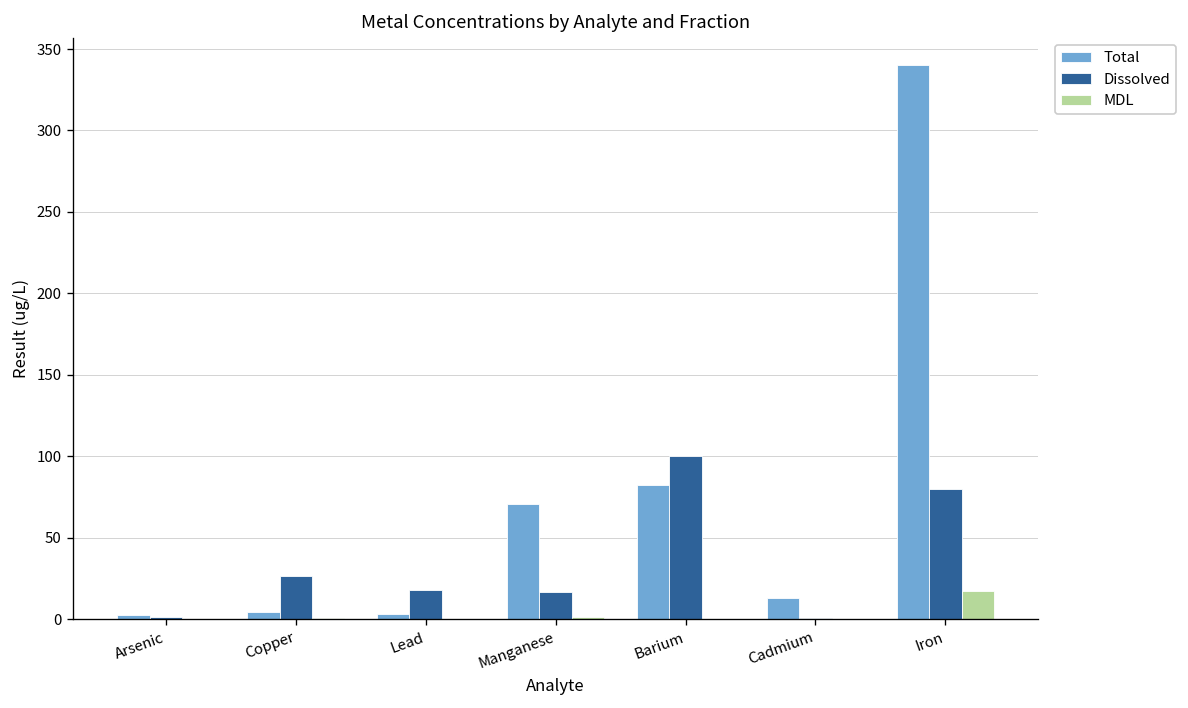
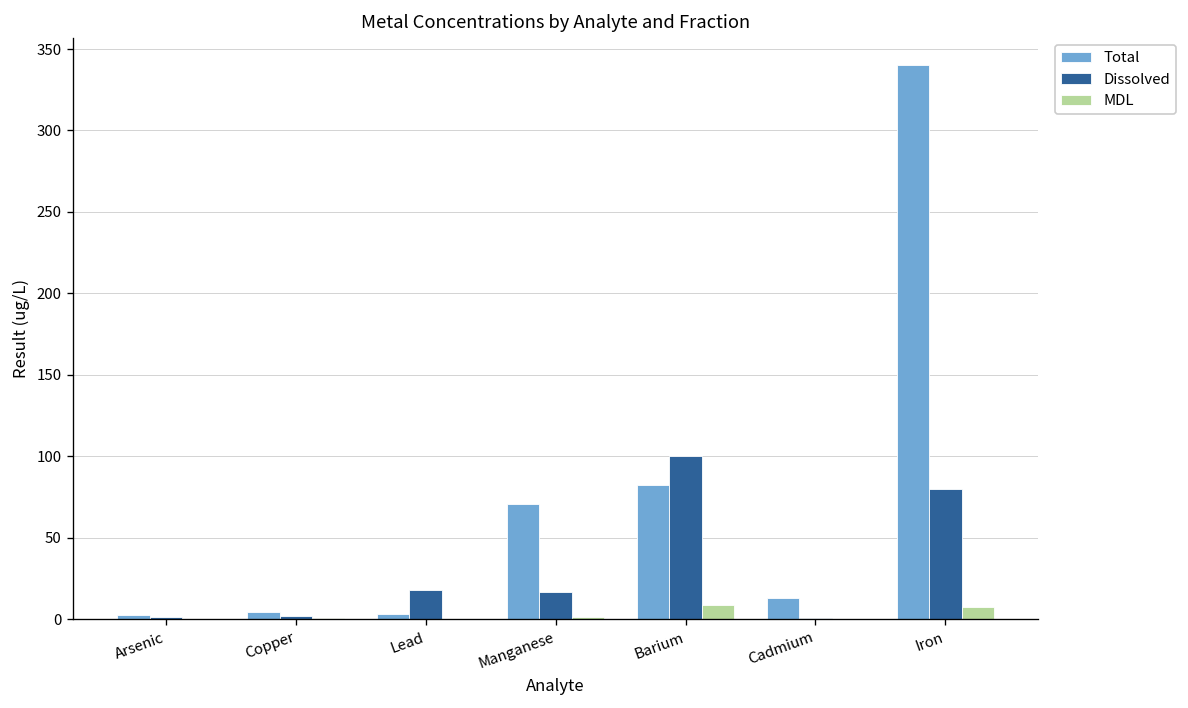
  {
    "Total": {
      "Arsenic": 3,
      "Copper": 5,
      "Lead": 3,
      "Manganese": 71,
      "Barium": 82,
      "Cadmium": 13,
      "Iron": 340
    },
    "Dissolved": {
-     "Copper": 26,
+     "Copper": 2,
      "Lead": 18,
      "Manganese": 16,
      "Barium": 100,
      "Iron": 80
    },
    "MDL": {
-     "Barium": 0,
-     "Iron": 17
+     "Barium": 8,
+     "Iron": 8
    }
  }
